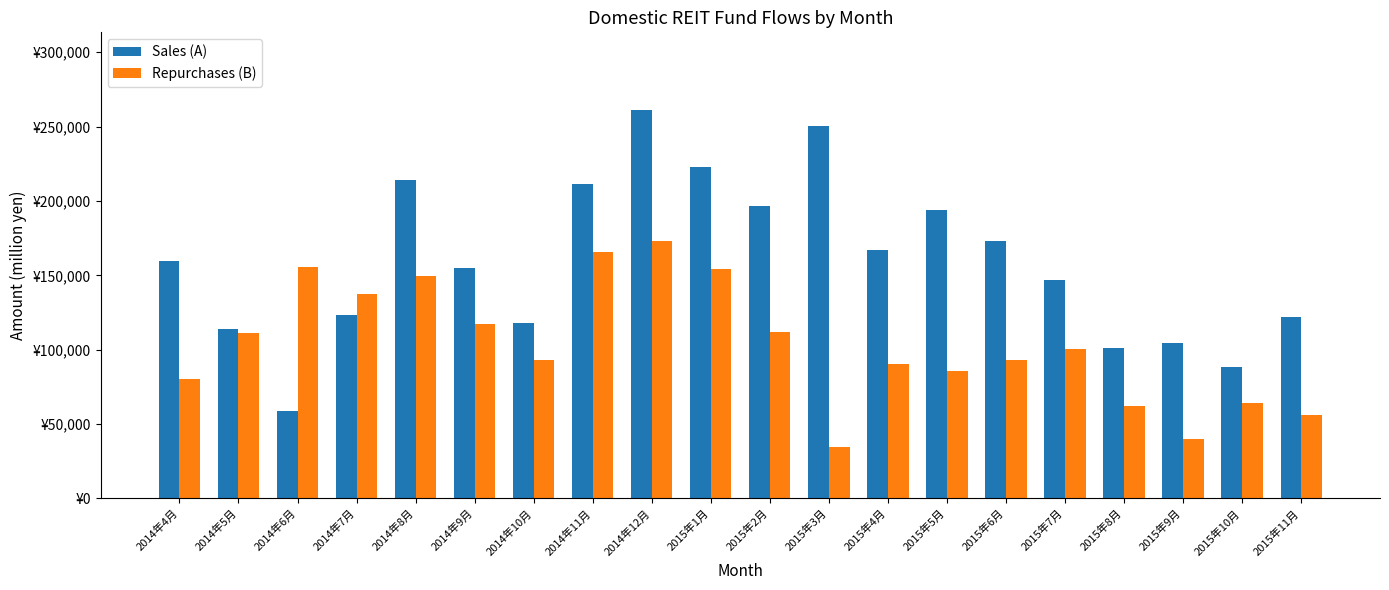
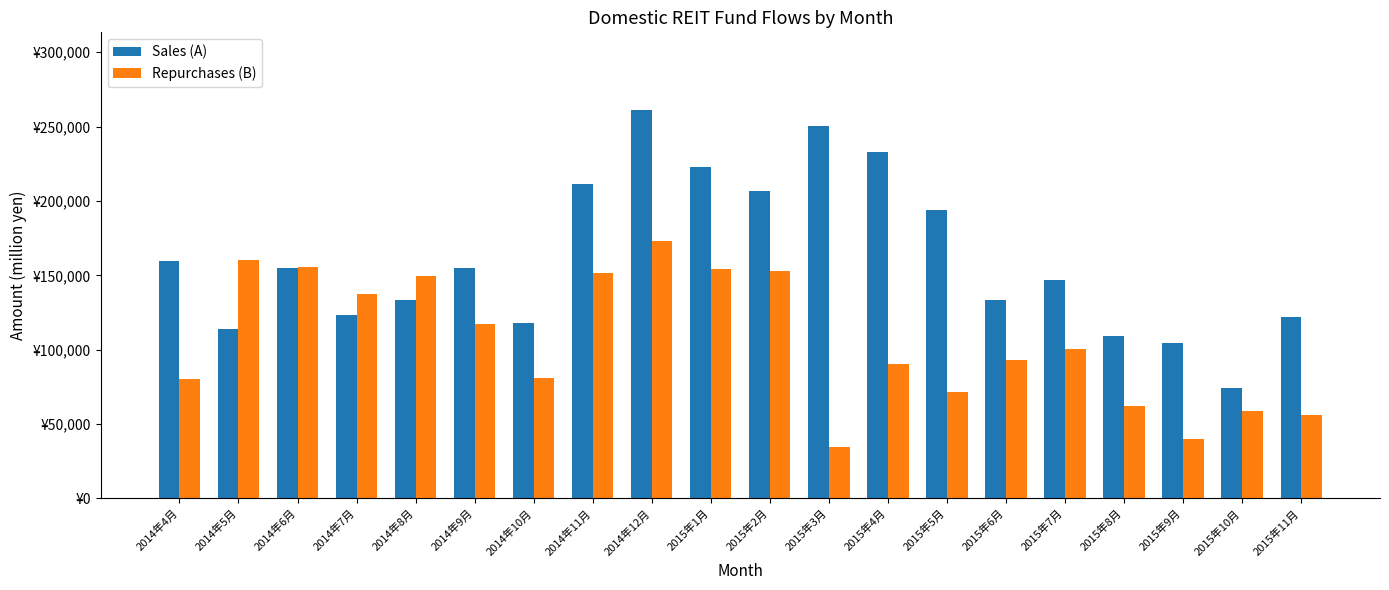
  {
    "Sales (A)": {
      "2014年4月": "¥159,000",
      "2014年5月": "¥114,000",
-     "2014年6月": "¥59,000",
+     "2014年6月": "¥155,000",
      "2014年7月": "¥124,000",
-     "2014年8月": "¥214,000",
+     "2014年8月": "¥134,000",
      "2014年9月": "¥155,000",
      "2014年10月": "¥118,000",
      "2014年11月": "¥212,000",
      "2014年12月": "¥261,000",
      "2015年1月": "¥223,000",
-     "2015年2月": "¥197,000",
+     "2015年2月": "¥207,000",
      "2015年3月": "¥250,000",
-     "2015年4月": "¥167,000",
+     "2015年4月": "¥233,000",
      "2015年5月": "¥194,000",
-     "2015年6月": "¥173,000",
+     "2015年6月": "¥134,000",
      "2015年7月": "¥147,000",
-     "2015年8月": "¥101,000",
+     "2015年8月": "¥110,000",
      "2015年9月": "¥104,000",
-     "2015年10月": "¥89,000",
+     "2015年10月": "¥74,000",
      "2015年11月": "¥122,000"
    },
    "Repurchases (B)": {
      "2014年4月": "¥80,000",
-     "2014年5月": "¥111,000",
+     "2014年5月": "¥160,000",
      "2014年6月": "¥156,000",
      "2014年7月": "¥138,000",
      "2014年8月": "¥149,000",
      "2014年9月": "¥117,000",
-     "2014年10月": "¥93,000",
-     "2014年11月": "¥166,000",
+     "2014年10月": "¥81,000",
+     "2014年11月": "¥152,000",
      "2014年12月": "¥173,000",
      "2015年1月": "¥154,000",
-     "2015年2月": "¥112,000",
+     "2015年2月": "¥153,000",
      "2015年3月": "¥34,000",
      "2015年4月": "¥91,000",
-     "2015年5月": "¥86,000",
+     "2015年5月": "¥71,000",
      "2015年6月": "¥93,000",
      "2015年7月": "¥100,000",
      "2015年8月": "¥62,000",
      "2015年9月": "¥40,000",
-     "2015年10月": "¥64,000",
+     "2015年10月": "¥59,000",
      "2015年11月": "¥56,000"
    }
  }
